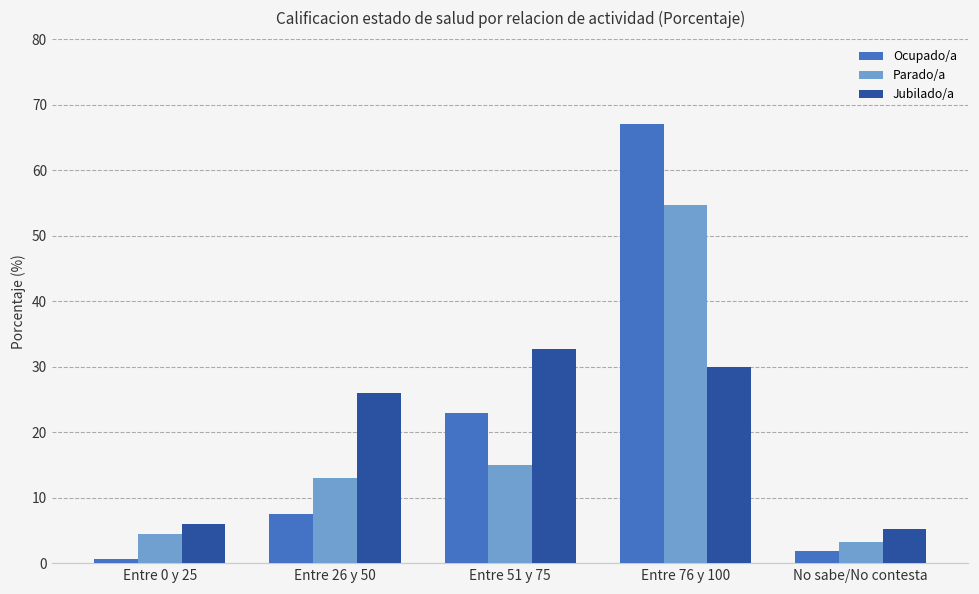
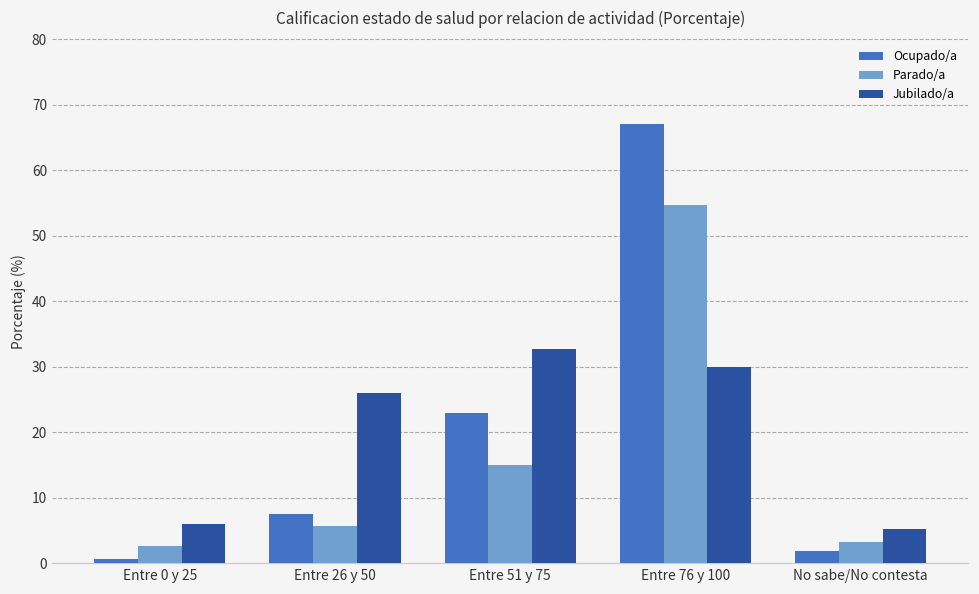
  {
    "Parado/a": {
-     "Entre 0 y 25": 4,
-     "Entre 26 y 50": 13,
+     "Entre 0 y 25": 3,
+     "Entre 26 y 50": 6,
      "Entre 51 y 75": 15,
      "Entre 76 y 100": 55,
      "No sabe/No contesta": 3
    }
  }
